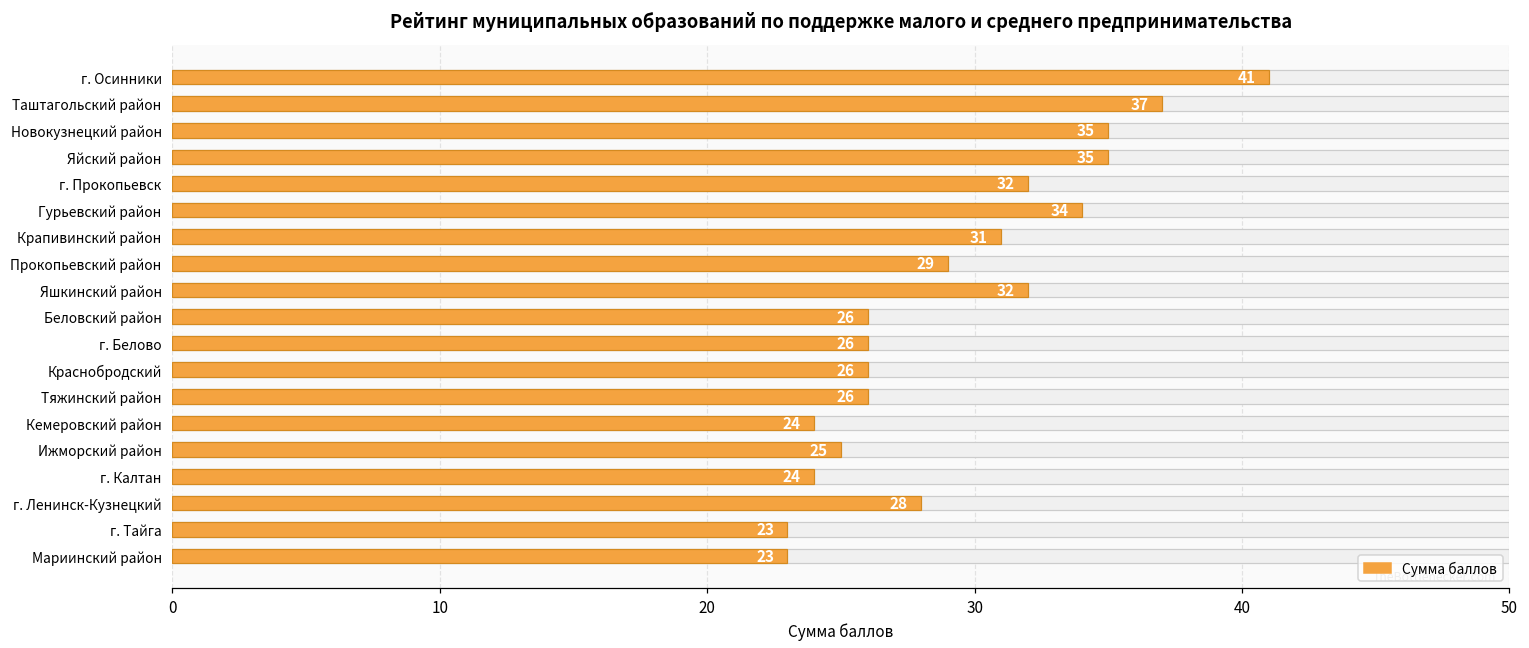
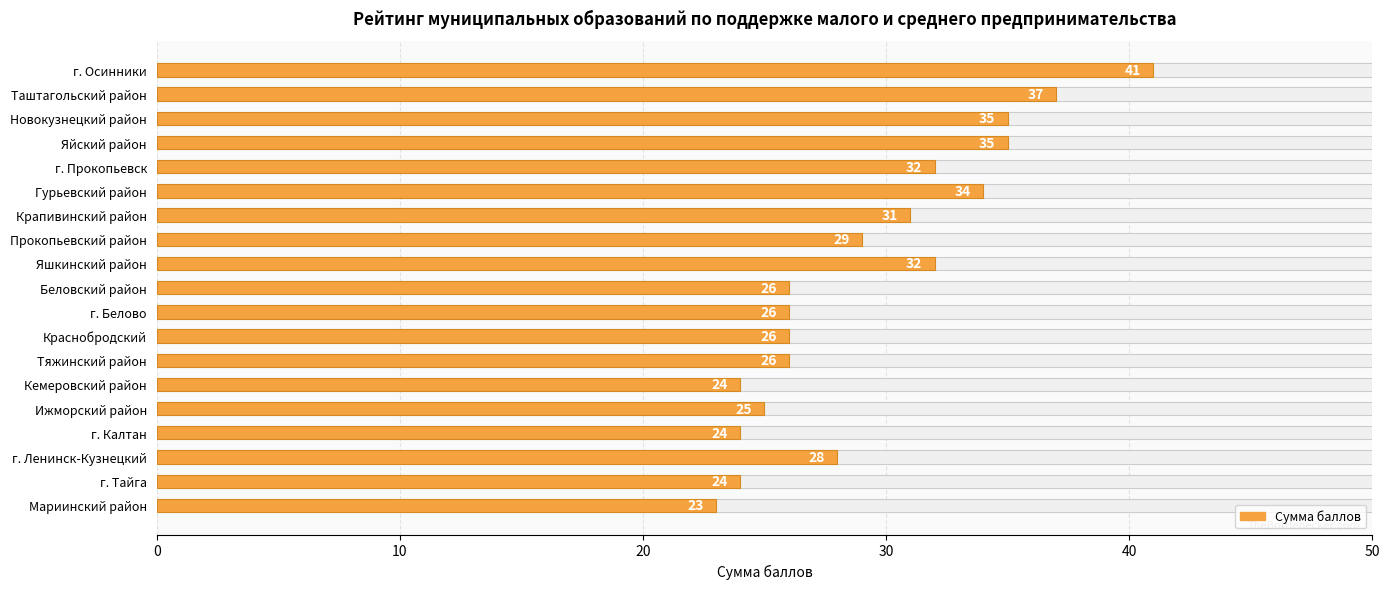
  {
    "Сумма баллов": {
-     "г. Тайга": 23
+     "г. Тайга": 24
    }
  }
